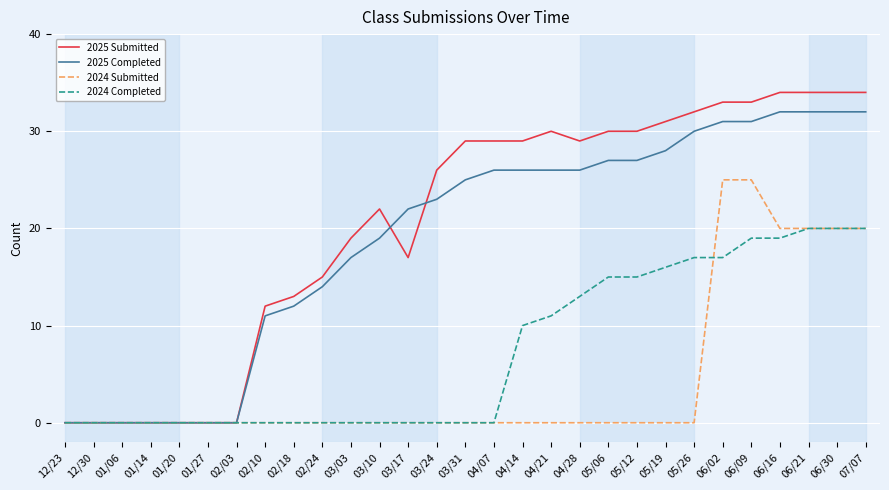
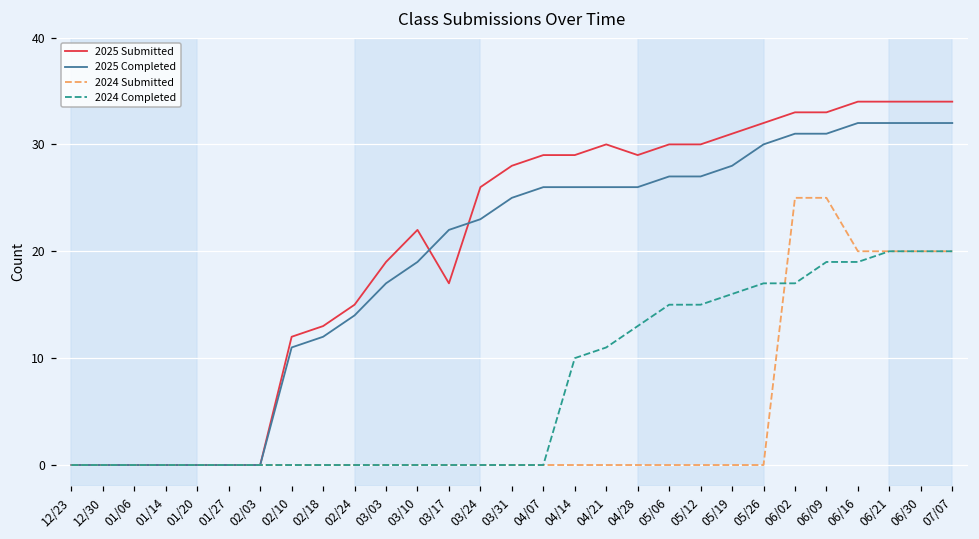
  {
    "2025 Submitted": {
      "02/10": 12,
      "02/18": 13,
      "02/24": 15,
      "03/03": 19,
      "03/10": 22,
      "03/17": 17,
      "03/24": 26,
-     "03/31": 29,
+     "03/31": 28,
      "04/07": 29,
      "04/14": 29,
      "04/21": 30,
      "04/28": 29,
      "05/06": 30,
      "05/12": 30,
      "05/19": 31,
      "05/26": 32,
      "06/02": 33,
      "06/09": 33,
      "06/16": 34,
      "06/21": 34,
      "06/30": 34,
      "07/07": 34
    },
    "2024 Submitted": {
      "04/14": 0,
      "04/21": 0,
      "04/28": 0,
      "05/06": 0,
      "05/12": 0,
      "05/19": 0,
      "05/26": 0,
      "06/02": 25,
      "06/09": 25,
      "06/16": 20
    }
  }
